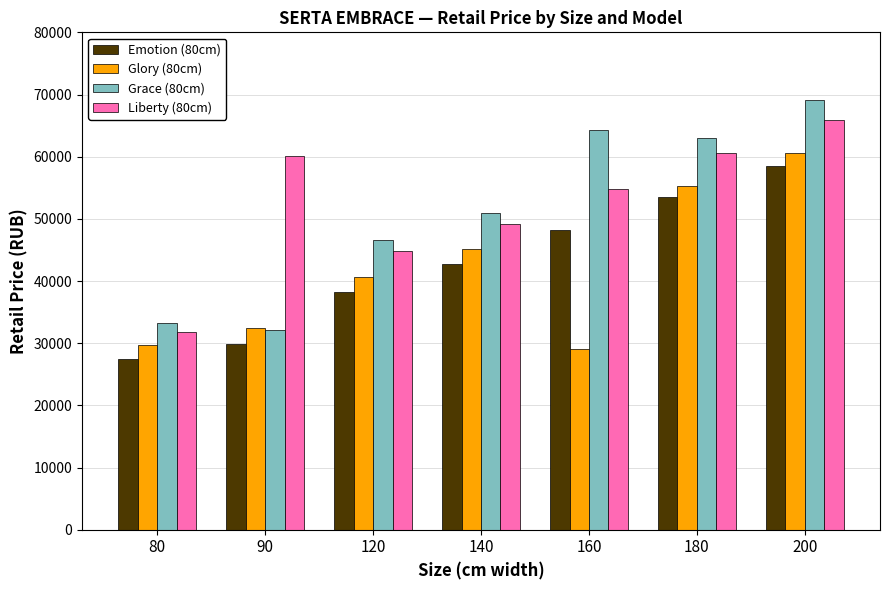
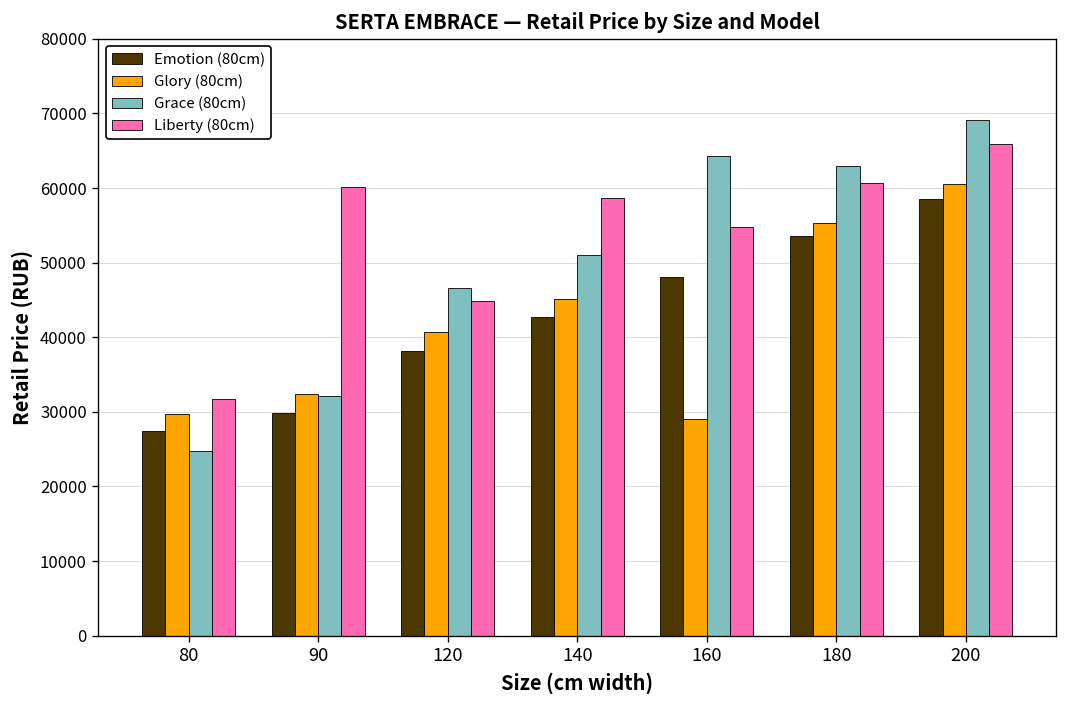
  {
    "Emotion (80cm)": {
      "80": 27000,
      "90": 30000,
      "120": 38000,
      "140": 43000,
      "160": 48000,
      "180": 54000,
      "200": 58000
    },
    "Glory (80cm)": {
      "80": 30000,
      "90": 32000,
      "120": 41000,
      "140": 45000,
      "160": 29000,
      "180": 55000,
      "200": 61000
    },
    "Grace (80cm)": {
-     "80": 33000,
+     "80": 25000,
      "90": 32000,
      "120": 47000,
      "140": 51000,
      "160": 64000,
      "180": 63000,
      "200": 69000
    },
    "Liberty (80cm)": {
      "80": 32000,
      "90": 60000,
      "120": 45000,
-     "140": 49000,
+     "140": 59000,
      "160": 55000,
      "180": 61000,
      "200": 66000
    }
  }
